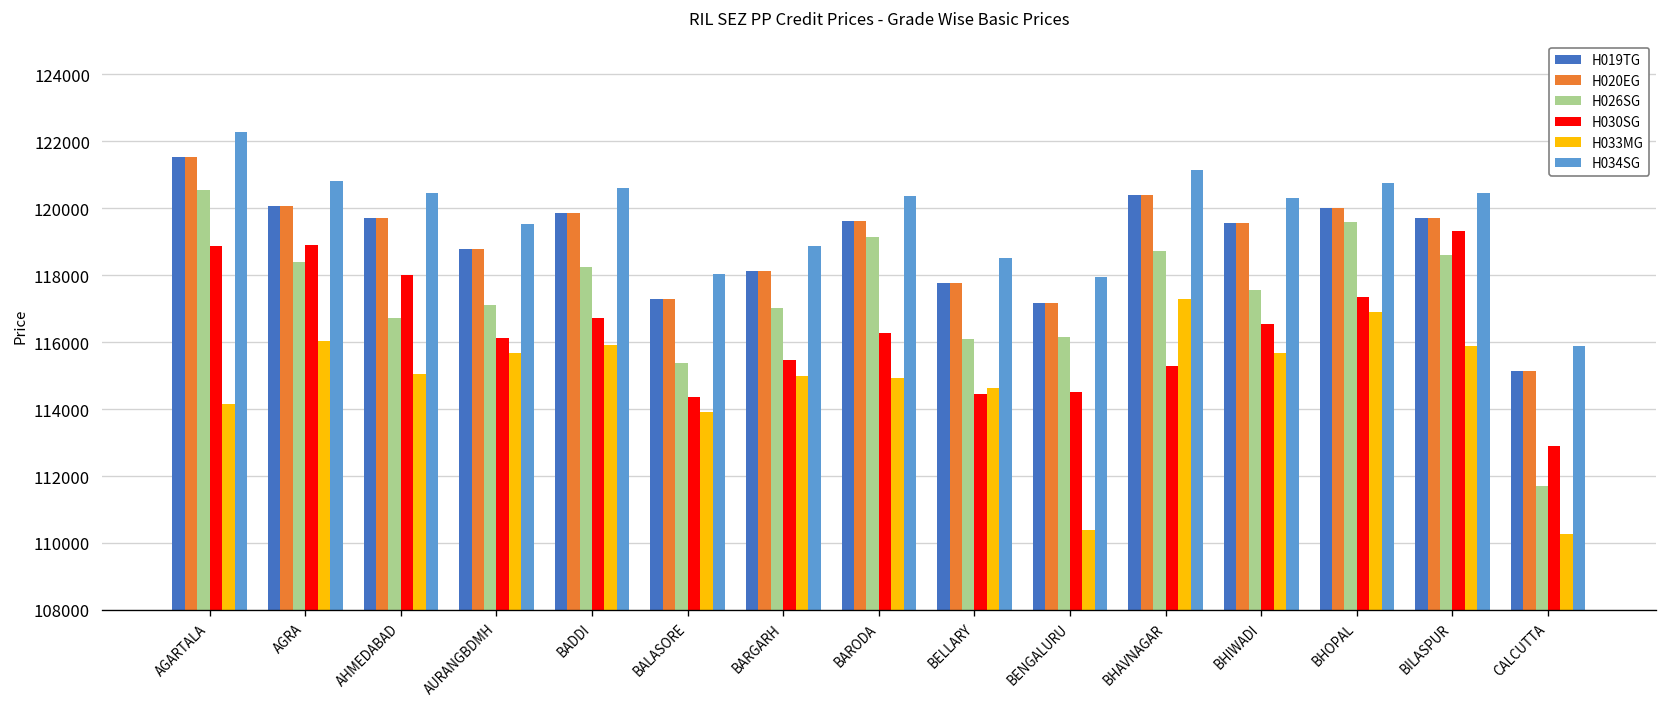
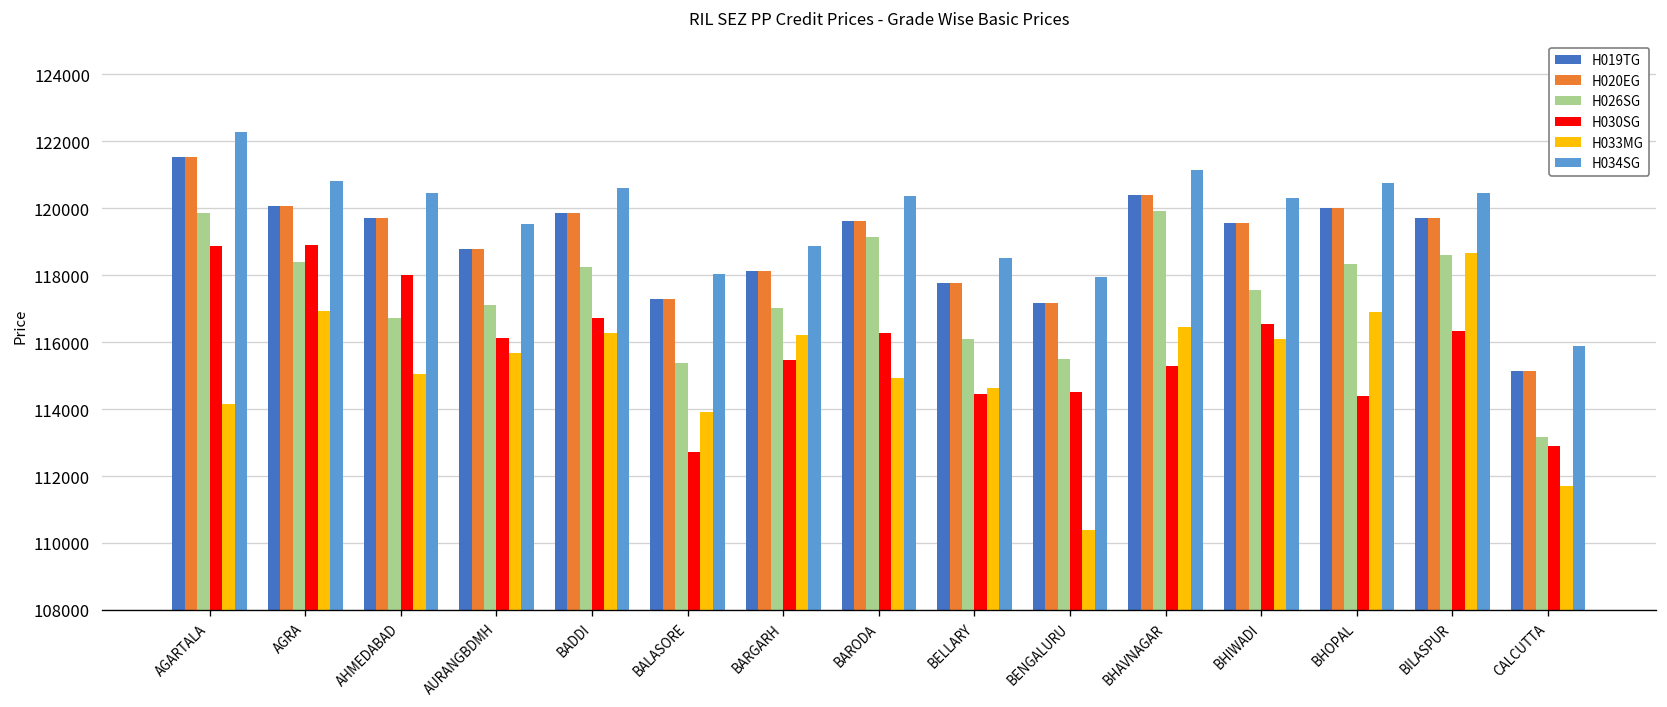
  {
    "H020EG": {
      "AGARTALA": 121500,
      "AGRA": 120100,
      "AHMEDABAD": 119700,
      "AURANGBDMH": 118800,
      "BADDI": 119800,
      "BALASORE": 117300,
      "BARGARH": 118100,
      "BARODA": 119600,
      "BELLARY": 117800,
      "BENGALURU": 117200,
      "BHAVNAGAR": 120400,
      "BHIWADI": 119600,
      "BHOPAL": 120000,
      "BILASPUR": 119700,
      "CALCUTTA": 115100
    },
    "H026SG": {
-     "AGARTALA": 120500,
+     "AGARTALA": 119900,
      "AGRA": 118400,
      "AHMEDABAD": 116700,
      "AURANGBDMH": 117100,
      "BADDI": 118300,
      "BALASORE": 115400,
      "BARGARH": 117000,
      "BARODA": 119100,
      "BELLARY": 116100,
-     "BENGALURU": 116100,
-     "BHAVNAGAR": 118700,
+     "BENGALURU": 115500,
+     "BHAVNAGAR": 119900,
      "BHIWADI": 117600,
-     "BHOPAL": 119600,
+     "BHOPAL": 118300,
      "BILASPUR": 118600,
-     "CALCUTTA": 111700
+     "CALCUTTA": 113200
    },
    "H030SG": {
      "AGARTALA": 118900,
      "AGRA": 118900,
      "AHMEDABAD": 118000,
      "AURANGBDMH": 116100,
      "BADDI": 116700,
-     "BALASORE": 114400,
+     "BALASORE": 112700,
      "BARGARH": 115500,
      "BARODA": 116300,
      "BELLARY": 114500,
      "BENGALURU": 114500,
      "BHAVNAGAR": 115300,
      "BHIWADI": 116600,
-     "BHOPAL": 117300,
-     "BILASPUR": 119300,
+     "BHOPAL": 114400,
+     "BILASPUR": 116300,
      "CALCUTTA": 112900
    },
    "H033MG": {
      "AGARTALA": 114200,
-     "AGRA": 116000,
+     "AGRA": 116900,
      "AHMEDABAD": 115100,
      "AURANGBDMH": 115700,
-     "BADDI": 115900,
+     "BADDI": 116300,
      "BALASORE": 113900,
-     "BARGARH": 115000,
+     "BARGARH": 116200,
      "BARODA": 114900,
      "BELLARY": 114600,
      "BENGALURU": 110400,
-     "BHAVNAGAR": 117300,
-     "BHIWADI": 115700,
+     "BHAVNAGAR": 116500,
+     "BHIWADI": 116100,
      "BHOPAL": 116900,
-     "BILASPUR": 115900,
-     "CALCUTTA": 110300
+     "BILASPUR": 118700,
+     "CALCUTTA": 111700
    }
  }
